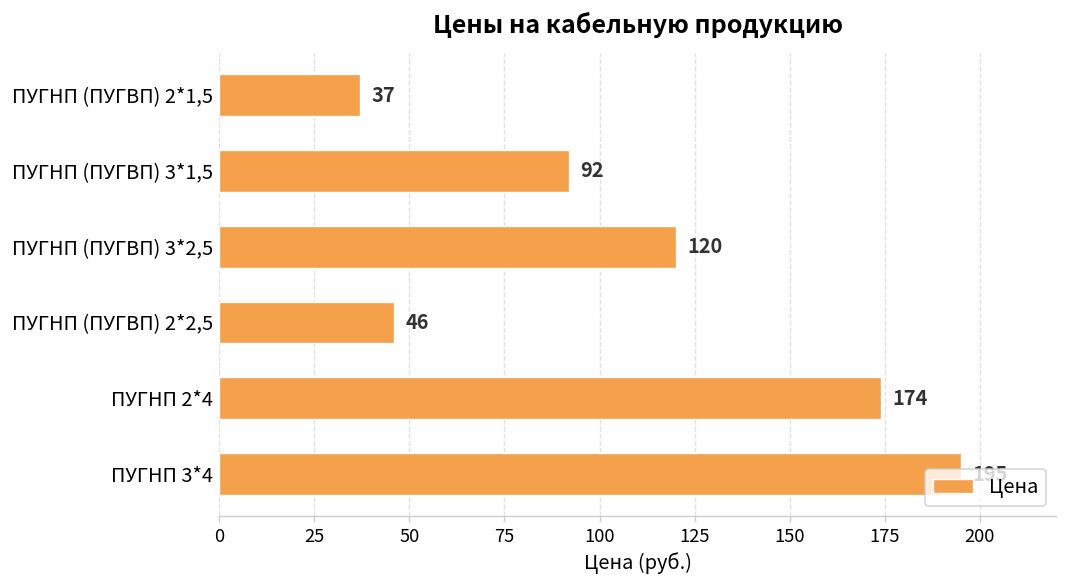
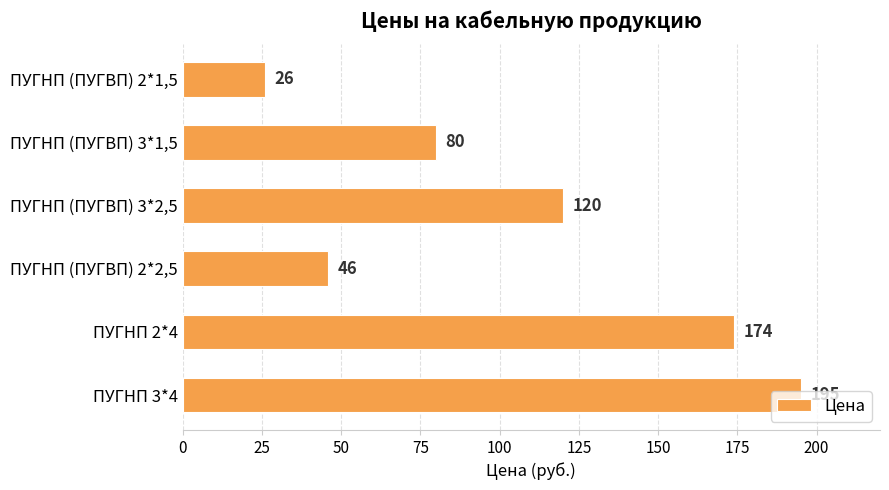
  {
-   "ПУГНП (ПУГВП) 2*1,5": 37,
-   "ПУГНП (ПУГВП) 3*1,5": 92,
+   "ПУГНП (ПУГВП) 2*1,5": 26,
+   "ПУГНП (ПУГВП) 3*1,5": 80,
    "ПУГНП (ПУГВП) 3*2,5": 120,
    "ПУГНП (ПУГВП) 2*2,5": 46,
    "ПУГНП 2*4": 174
  }
